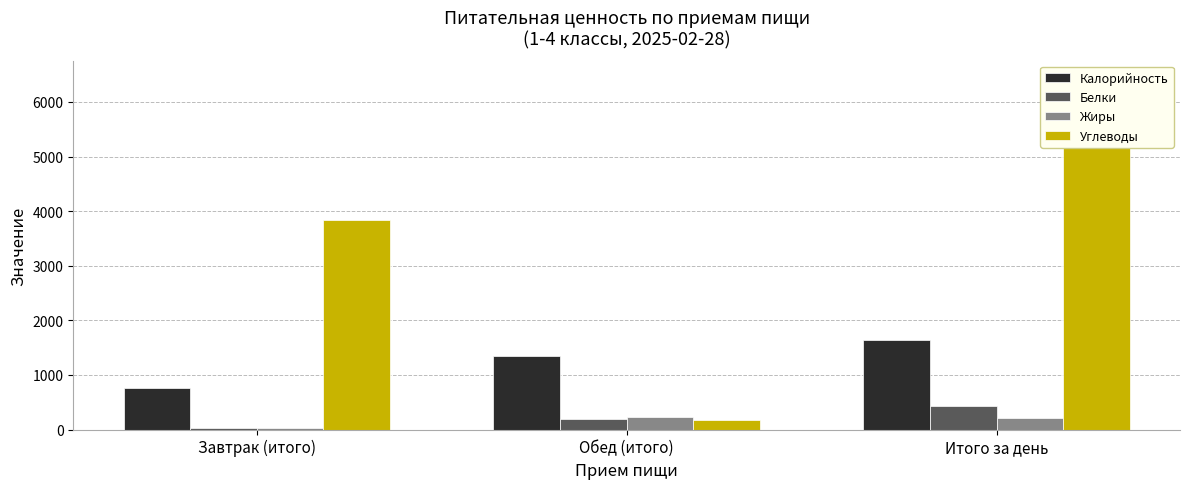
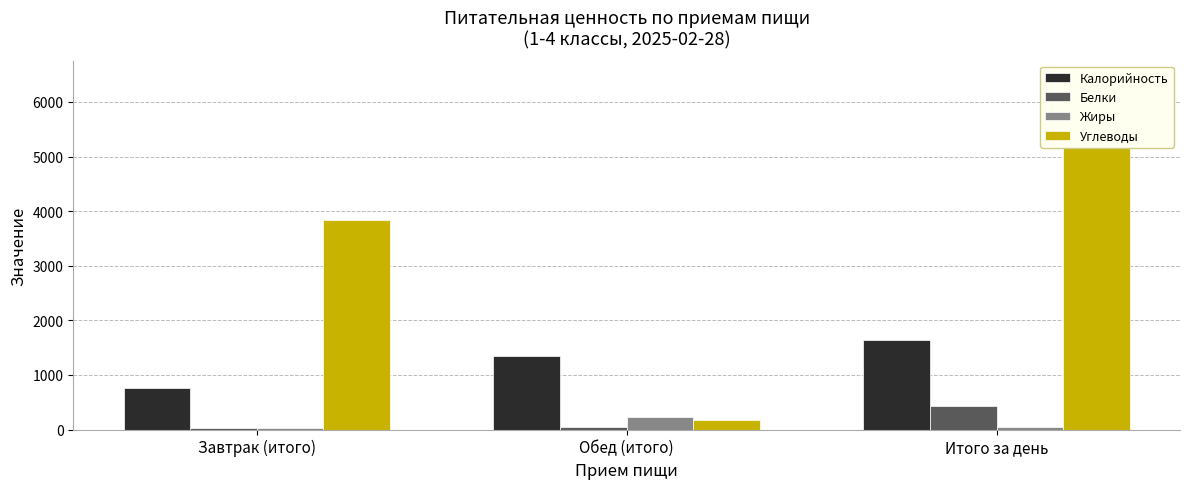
  {
    "Калорийность": {
      "Завтрак (итого)": 800,
      "Обед (итого)": 1300,
      "Итого за день": 1600
    },
    "Белки": {
-     "Обед (итого)": 200,
+     "Обед (итого)": 0,
      "Итого за день": 400
    },
    "Жиры": {
      "Обед (итого)": 200,
-     "Итого за день": 200
+     "Итого за день": 0
    },
    "Углеводы": {
      "Завтрак (итого)": 3800,
      "Обед (итого)": 200
    }
  }
